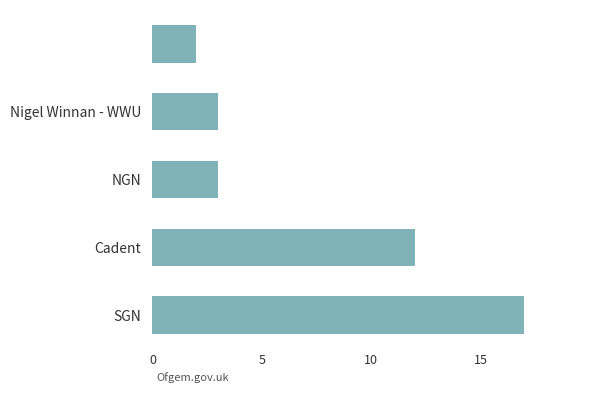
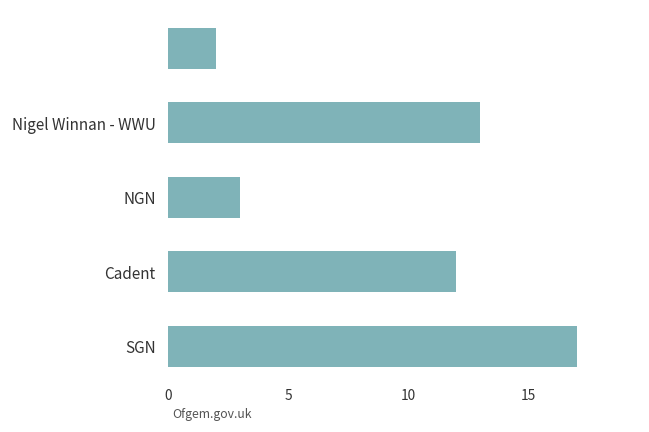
  {
-   "Nigel Winnan - WWU": 3,
+   "Nigel Winnan - WWU": 13,
    "NGN": 3,
    "Cadent": 12,
    "SGN": 17
  }
